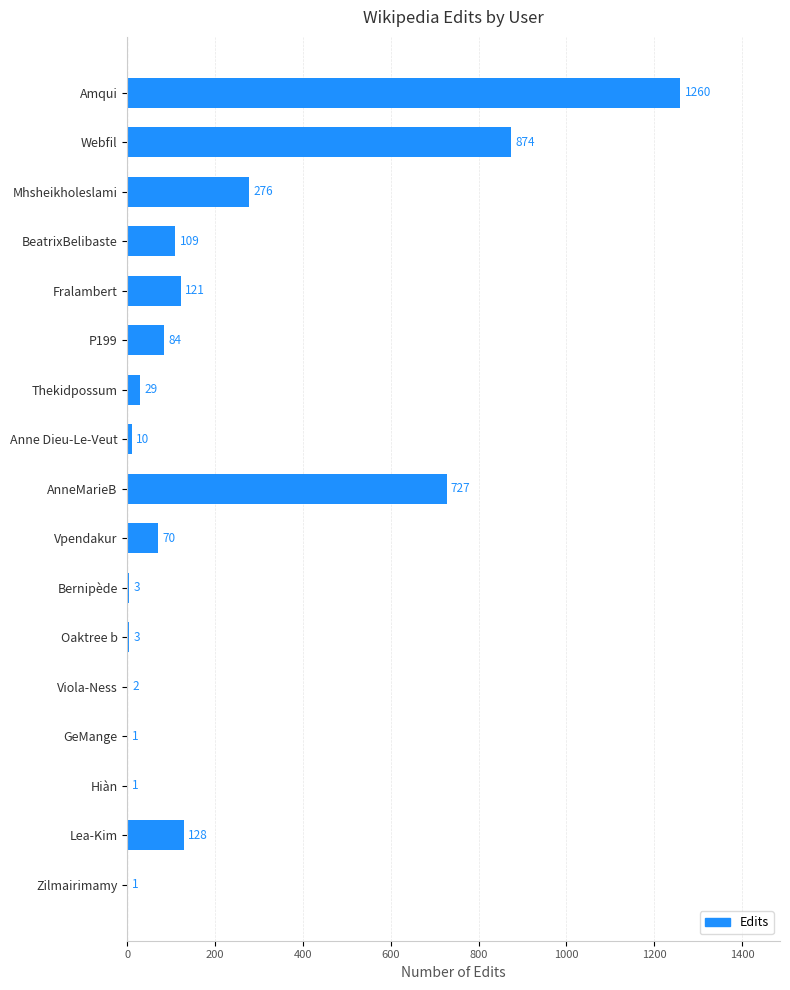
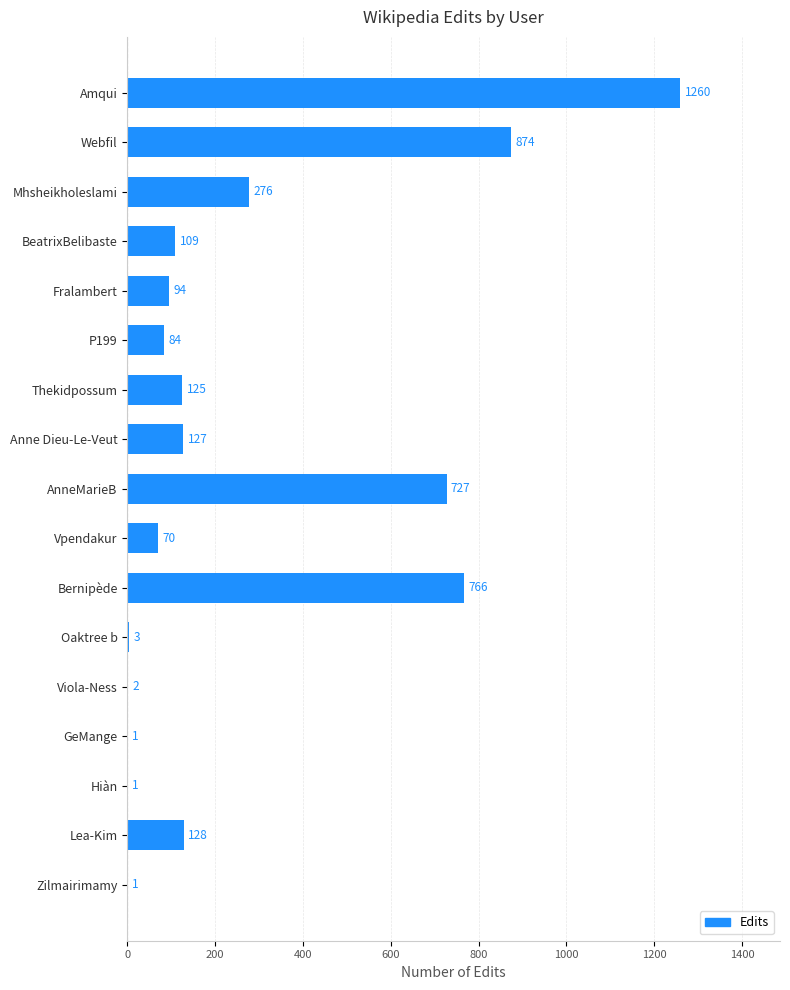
  {
    "Amqui": 1260,
    "Webfil": 874,
    "Mhsheikholeslami": 276,
    "BeatrixBelibaste": 109,
-   "Fralambert": 121,
+   "Fralambert": 94,
    "P199": 84,
-   "Thekidpossum": 29,
-   "Anne Dieu-Le-Veut": 10,
+   "Thekidpossum": 125,
+   "Anne Dieu-Le-Veut": 127,
    "AnneMarieB": 727,
    "Vpendakur": 70,
-   "Bernipède": 3,
+   "Bernipède": 766,
    "Oaktree b": 3,
    "Viola-Ness": 2,
    "GeMange": 1,
    "Hiàn": 1,
    "Lea-Kim": 128,
    "Zilmairimamy": 1
  }
